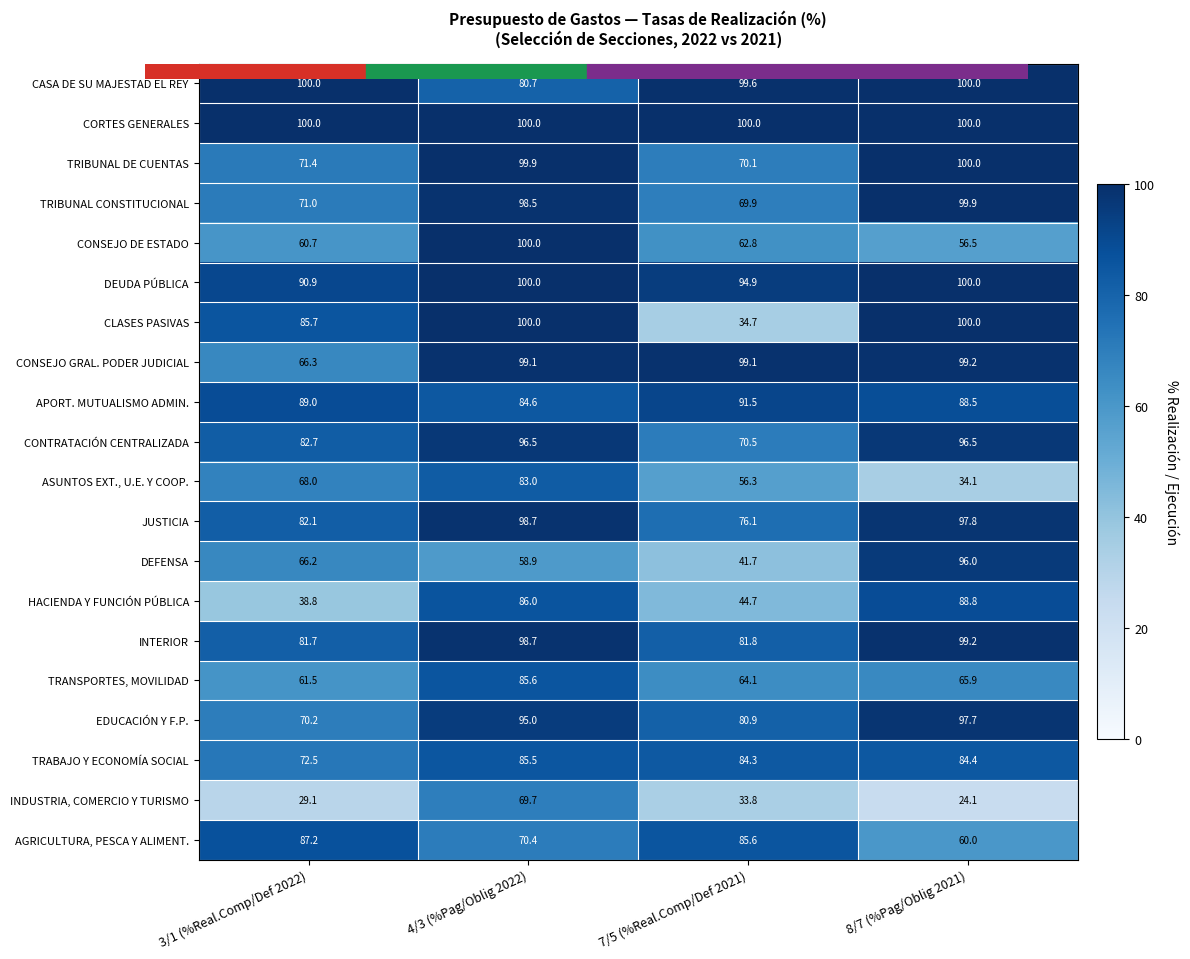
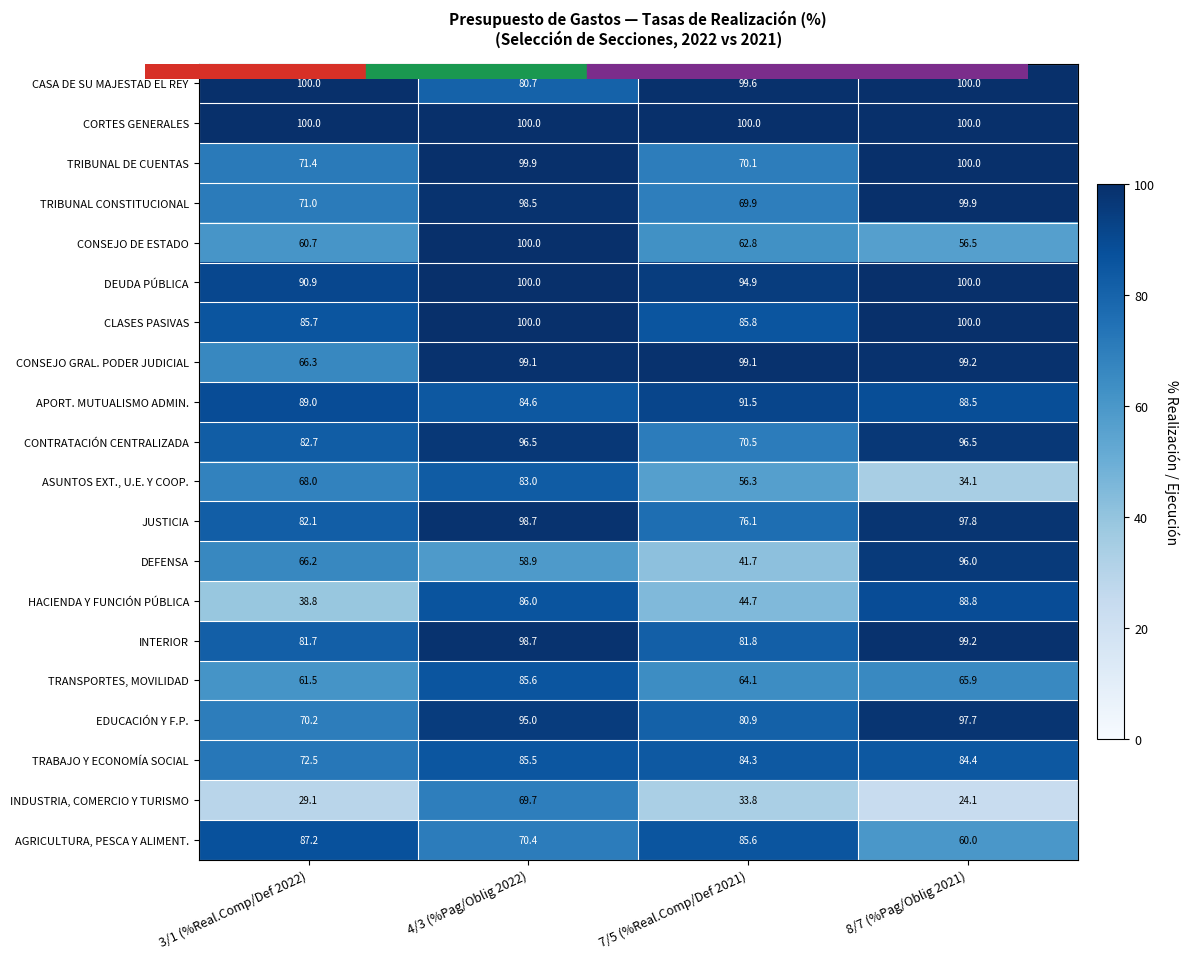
  {
    "CASA DE SU MAJESTAD EL REY": {
      "3/1 (%Real.Comp/Def 2022)": 100.0,
      "4/3 (%Pag/Oblig 2022)": 80.7,
      "7/5 (%Real.Comp/Def 2021)": 99.6,
      "8/7 (%Pag/Oblig 2021)": 100.0
    },
    "CORTES GENERALES": {
      "3/1 (%Real.Comp/Def 2022)": 100.0,
      "4/3 (%Pag/Oblig 2022)": 100.0,
      "7/5 (%Real.Comp/Def 2021)": 100.0,
      "8/7 (%Pag/Oblig 2021)": 100.0
    },
    "TRIBUNAL DE CUENTAS": {
      "3/1 (%Real.Comp/Def 2022)": 71.4,
      "4/3 (%Pag/Oblig 2022)": 99.9,
      "7/5 (%Real.Comp/Def 2021)": 70.1,
      "8/7 (%Pag/Oblig 2021)": 100.0
    },
    "TRIBUNAL CONSTITUCIONAL": {
      "3/1 (%Real.Comp/Def 2022)": 71.0,
      "4/3 (%Pag/Oblig 2022)": 98.5,
      "7/5 (%Real.Comp/Def 2021)": 69.9,
      "8/7 (%Pag/Oblig 2021)": 99.9
    },
    "CONSEJO DE ESTADO": {
      "3/1 (%Real.Comp/Def 2022)": 60.7,
      "4/3 (%Pag/Oblig 2022)": 100.0,
      "7/5 (%Real.Comp/Def 2021)": 62.8,
      "8/7 (%Pag/Oblig 2021)": 56.5
    },
    "DEUDA PÚBLICA": {
      "3/1 (%Real.Comp/Def 2022)": 90.9,
      "4/3 (%Pag/Oblig 2022)": 100.0,
      "7/5 (%Real.Comp/Def 2021)": 94.9,
      "8/7 (%Pag/Oblig 2021)": 100.0
    },
    "CLASES PASIVAS": {
      "3/1 (%Real.Comp/Def 2022)": 85.7,
      "4/3 (%Pag/Oblig 2022)": 100.0,
-     "7/5 (%Real.Comp/Def 2021)": 34.7,
+     "7/5 (%Real.Comp/Def 2021)": 85.8,
      "8/7 (%Pag/Oblig 2021)": 100.0
    },
    "CONSEJO GRAL. PODER JUDICIAL": {
      "3/1 (%Real.Comp/Def 2022)": 66.3,
      "4/3 (%Pag/Oblig 2022)": 99.1,
      "7/5 (%Real.Comp/Def 2021)": 99.1,
      "8/7 (%Pag/Oblig 2021)": 99.2
    },
    "APORT. MUTUALISMO ADMIN.": {
      "3/1 (%Real.Comp/Def 2022)": 89.0,
      "4/3 (%Pag/Oblig 2022)": 84.6,
      "7/5 (%Real.Comp/Def 2021)": 91.5,
      "8/7 (%Pag/Oblig 2021)": 88.5
    },
    "CONTRATACIÓN CENTRALIZADA": {
      "3/1 (%Real.Comp/Def 2022)": 82.7,
      "4/3 (%Pag/Oblig 2022)": 96.5,
      "7/5 (%Real.Comp/Def 2021)": 70.5,
      "8/7 (%Pag/Oblig 2021)": 96.5
    },
    "ASUNTOS EXT., U.E. Y COOP.": {
      "3/1 (%Real.Comp/Def 2022)": 68.0,
      "4/3 (%Pag/Oblig 2022)": 83.0,
      "7/5 (%Real.Comp/Def 2021)": 56.3,
      "8/7 (%Pag/Oblig 2021)": 34.1
    },
    "JUSTICIA": {
      "3/1 (%Real.Comp/Def 2022)": 82.1,
      "4/3 (%Pag/Oblig 2022)": 98.7,
      "7/5 (%Real.Comp/Def 2021)": 76.1,
      "8/7 (%Pag/Oblig 2021)": 97.8
    },
    "DEFENSA": {
      "3/1 (%Real.Comp/Def 2022)": 66.2,
      "4/3 (%Pag/Oblig 2022)": 58.9,
      "7/5 (%Real.Comp/Def 2021)": 41.7,
      "8/7 (%Pag/Oblig 2021)": 96.0
    },
    "HACIENDA Y FUNCIÓN PÚBLICA": {
      "3/1 (%Real.Comp/Def 2022)": 38.8,
      "4/3 (%Pag/Oblig 2022)": 86.0,
      "7/5 (%Real.Comp/Def 2021)": 44.7,
      "8/7 (%Pag/Oblig 2021)": 88.8
    },
    "INTERIOR": {
      "3/1 (%Real.Comp/Def 2022)": 81.7,
      "4/3 (%Pag/Oblig 2022)": 98.7,
      "7/5 (%Real.Comp/Def 2021)": 81.8,
      "8/7 (%Pag/Oblig 2021)": 99.2
    },
    "TRANSPORTES, MOVILIDAD": {
      "3/1 (%Real.Comp/Def 2022)": 61.5,
      "4/3 (%Pag/Oblig 2022)": 85.6,
      "7/5 (%Real.Comp/Def 2021)": 64.1,
      "8/7 (%Pag/Oblig 2021)": 65.9
    },
    "EDUCACIÓN Y F.P.": {
      "3/1 (%Real.Comp/Def 2022)": 70.2,
      "4/3 (%Pag/Oblig 2022)": 95.0,
      "7/5 (%Real.Comp/Def 2021)": 80.9,
      "8/7 (%Pag/Oblig 2021)": 97.7
    },
    "TRABAJO Y ECONOMÍA SOCIAL": {
      "3/1 (%Real.Comp/Def 2022)": 72.5,
      "4/3 (%Pag/Oblig 2022)": 85.5,
      "7/5 (%Real.Comp/Def 2021)": 84.3,
      "8/7 (%Pag/Oblig 2021)": 84.4
    },
    "INDUSTRIA, COMERCIO Y TURISMO": {
      "3/1 (%Real.Comp/Def 2022)": 29.1,
      "4/3 (%Pag/Oblig 2022)": 69.7,
      "7/5 (%Real.Comp/Def 2021)": 33.8,
      "8/7 (%Pag/Oblig 2021)": 24.1
    },
    "AGRICULTURA, PESCA Y ALIMENT.": {
      "3/1 (%Real.Comp/Def 2022)": 87.2,
      "4/3 (%Pag/Oblig 2022)": 70.4,
      "7/5 (%Real.Comp/Def 2021)": 85.6,
      "8/7 (%Pag/Oblig 2021)": 60.0
    }
  }
